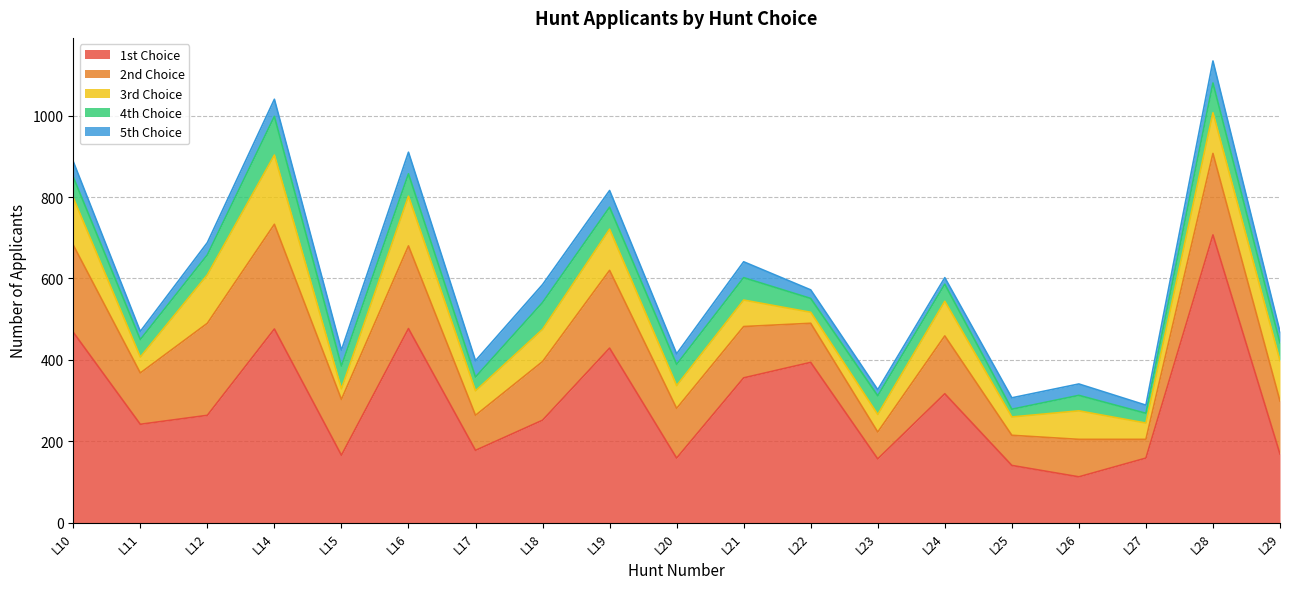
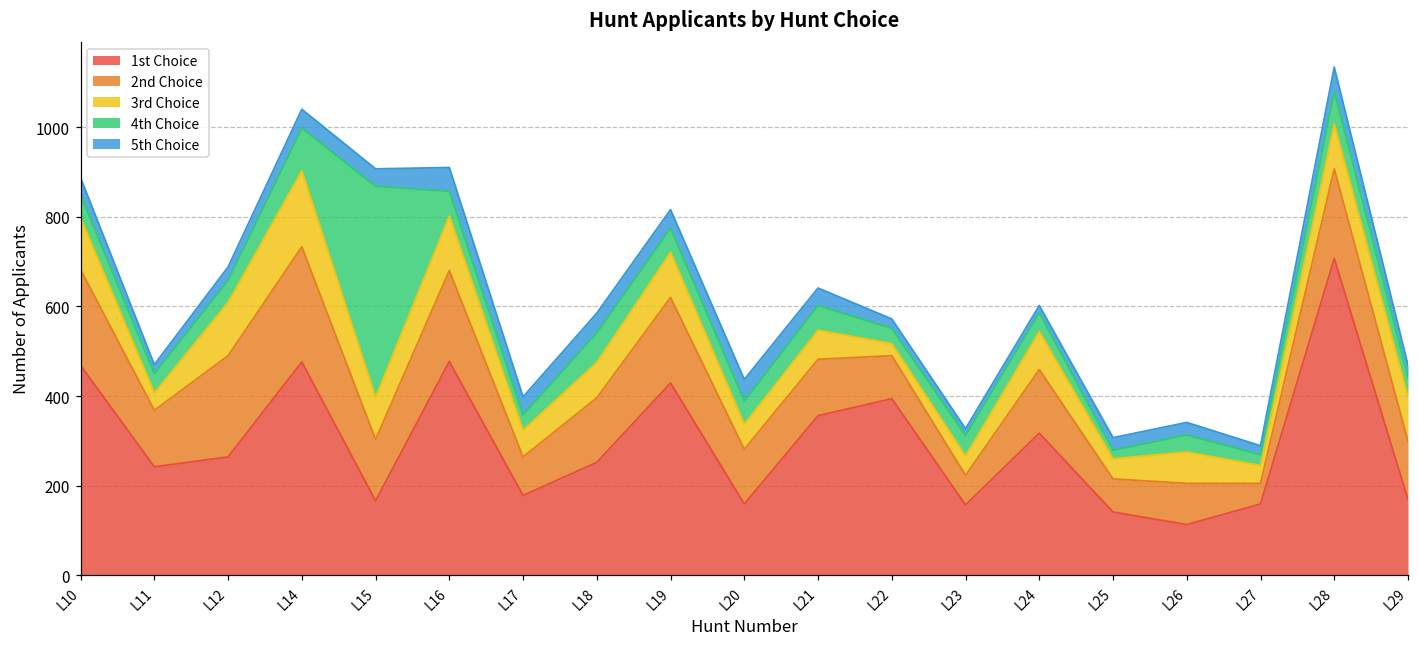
  {
    "3rd Choice": {
      "L10": 120,
      "L11": 40,
      "L12": 120,
      "L14": 170,
-     "L15": 30,
+     "L15": 90,
      "L16": 120,
      "L17": 60,
      "L18": 80,
      "L19": 100,
      "L20": 60,
      "L21": 70,
      "L22": 30,
      "L23": 40,
      "L24": 90,
      "L25": 50,
      "L26": 70,
      "L27": 40,
      "L28": 100,
      "L29": 100
    },
    "4th Choice": {
      "L10": 50,
      "L11": 40,
      "L12": 50,
      "L14": 100,
-     "L15": 60,
+     "L15": 470,
      "L16": 60,
      "L17": 30,
      "L18": 70,
      "L19": 50,
      "L20": 50,
      "L21": 60,
      "L22": 30,
      "L23": 50,
      "L24": 40,
      "L25": 20,
      "L26": 40,
      "L27": 20,
      "L28": 70,
      "L29": 40
    },
    "5th Choice": {
      "L10": 40,
      "L11": 20,
      "L12": 30,
      "L14": 40,
      "L15": 40,
      "L16": 50,
      "L17": 40,
      "L18": 40,
      "L19": 40,
-     "L20": 30,
+     "L20": 50,
      "L21": 40,
      "L22": 20,
      "L23": 20,
      "L24": 20,
      "L25": 30,
      "L26": 30,
      "L27": 20,
      "L28": 50,
      "L29": 30
    }
  }
